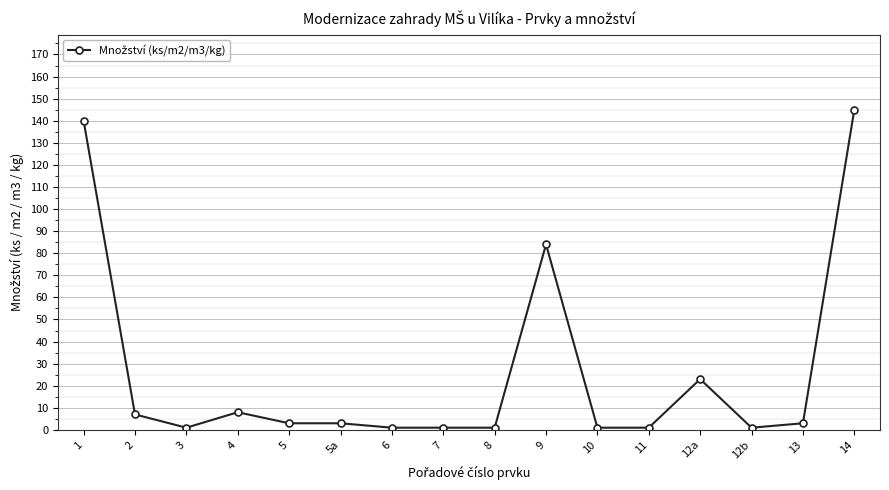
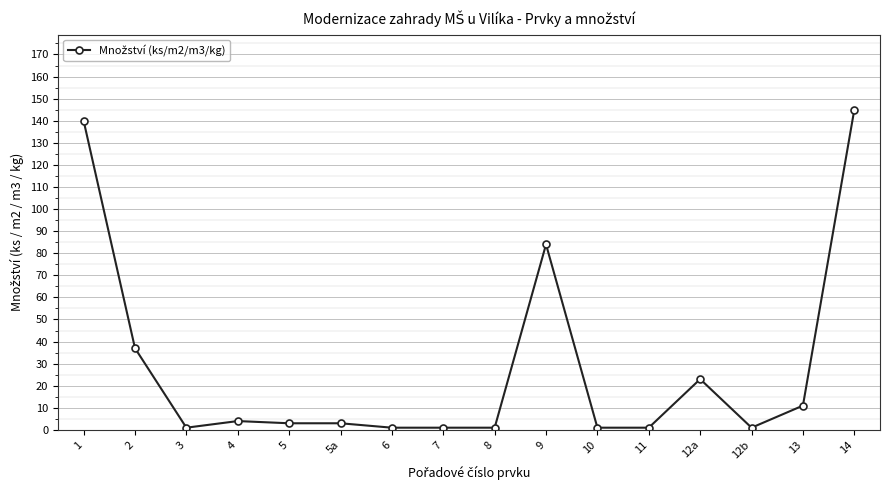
  {
    "1": 140,
-   "2": 7,
+   "2": 37,
    "3": 1,
-   "4": 8,
+   "4": 4,
    "5": 3,
    "5a": 3,
    "6": 1,
    "7": 1,
    "8": 1,
    "9": 84,
    "10": 1,
    "11": 1,
    "12a": 23,
    "12b": 1,
-   "13": 3,
+   "13": 11,
    "14": 145
  }
